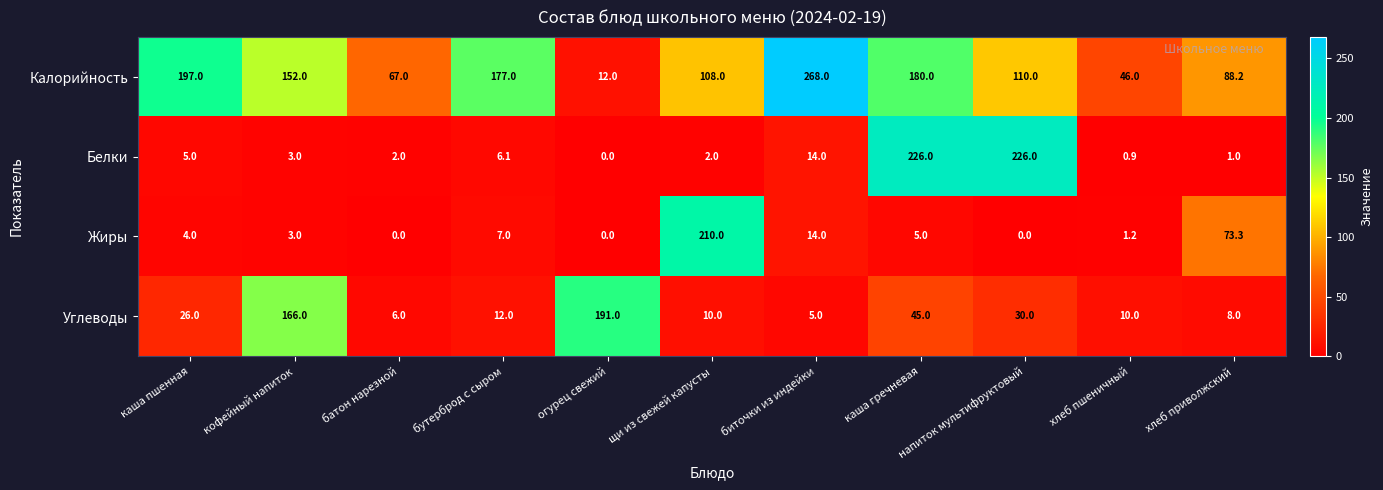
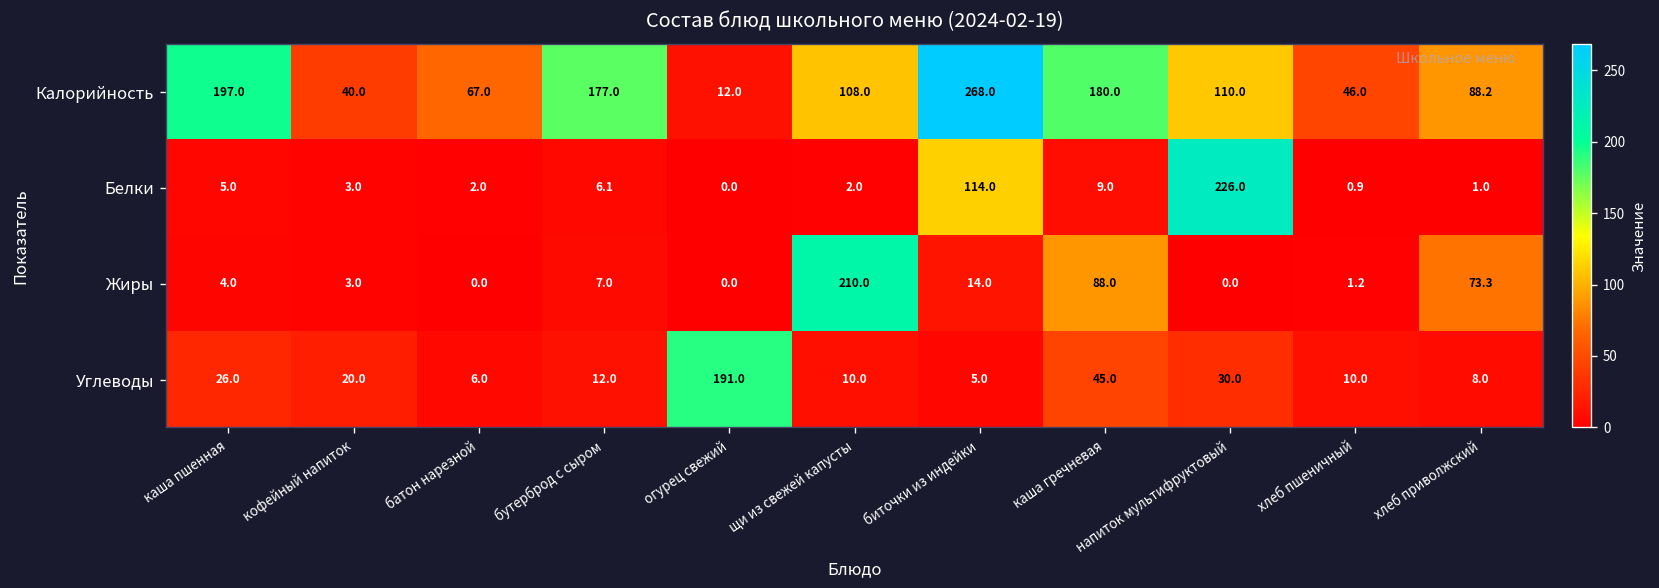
  {
    "Калорийность": {
      "каша пшенная": 197.0,
-     "кофейный напиток": 152.0,
+     "кофейный напиток": 40.0,
      "батон нарезной": 67.0,
      "бутерброд с сыром": 177.0,
      "огурец свежий": 12.0,
      "щи из свежей капусты": 108.0,
      "биточки из индейки": 268.0,
      "каша гречневая": 180.0,
      "напиток мультифруктовый": 110.0,
      "хлеб пшеничный": 46.0
    },
    "Белки": {
      "каша пшенная": 5.0,
      "кофейный напиток": 3.0,
      "батон нарезной": 2.0,
      "бутерброд с сыром": 6.1,
      "огурец свежий": 0.0,
      "щи из свежей капусты": 2.0,
-     "биточки из индейки": 14.0,
-     "каша гречневая": 226.0,
+     "биточки из индейки": 114.0,
+     "каша гречневая": 9.0,
      "напиток мультифруктовый": 226.0,
      "хлеб пшеничный": 0.9,
      "хлеб приволжский": 1.0
    },
    "Жиры": {
      "каша пшенная": 4.0,
      "кофейный напиток": 3.0,
      "батон нарезной": 0.0,
      "бутерброд с сыром": 7.0,
      "огурец свежий": 0.0,
      "щи из свежей капусты": 210.0,
      "биточки из индейки": 14.0,
-     "каша гречневая": 5.0,
+     "каша гречневая": 88.0,
      "напиток мультифруктовый": 0.0,
      "хлеб пшеничный": 1.2,
      "хлеб приволжский": 73.3
    },
    "Углеводы": {
      "каша пшенная": 26.0,
-     "кофейный напиток": 166.0,
+     "кофейный напиток": 20.0,
      "батон нарезной": 6.0,
      "бутерброд с сыром": 12.0,
      "огурец свежий": 191.0,
      "щи из свежей капусты": 10.0,
      "биточки из индейки": 5.0,
      "каша гречневая": 45.0,
      "напиток мультифруктовый": 30.0,
      "хлеб пшеничный": 10.0,
      "хлеб приволжский": 8.0
    }
  }
